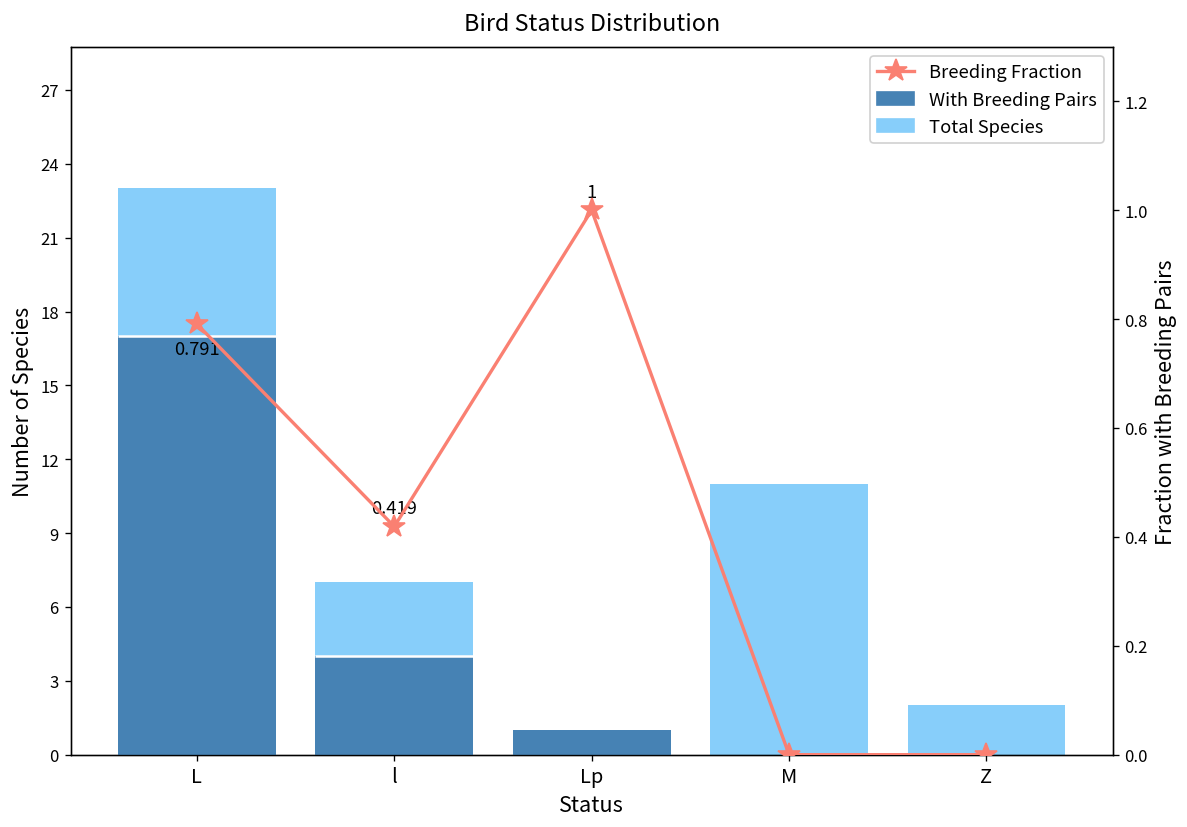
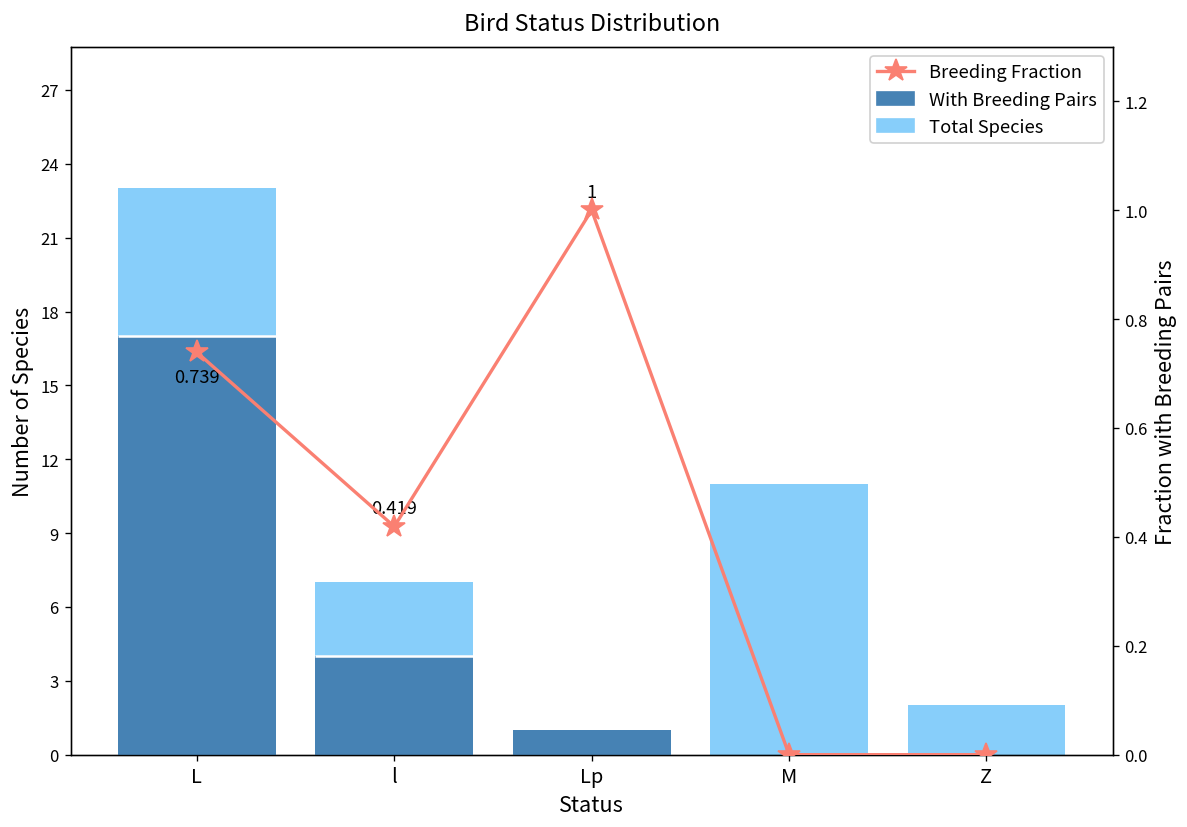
  {
    "Breeding Fraction": {
-     "L": 0.791,
+     "L": 0.739,
      "l": 0.419,
      "Lp": 1
    }
  }
